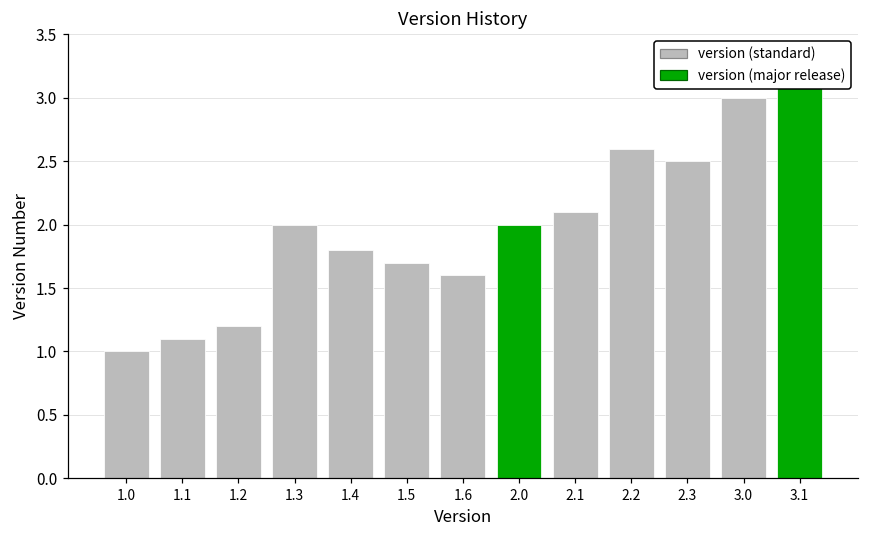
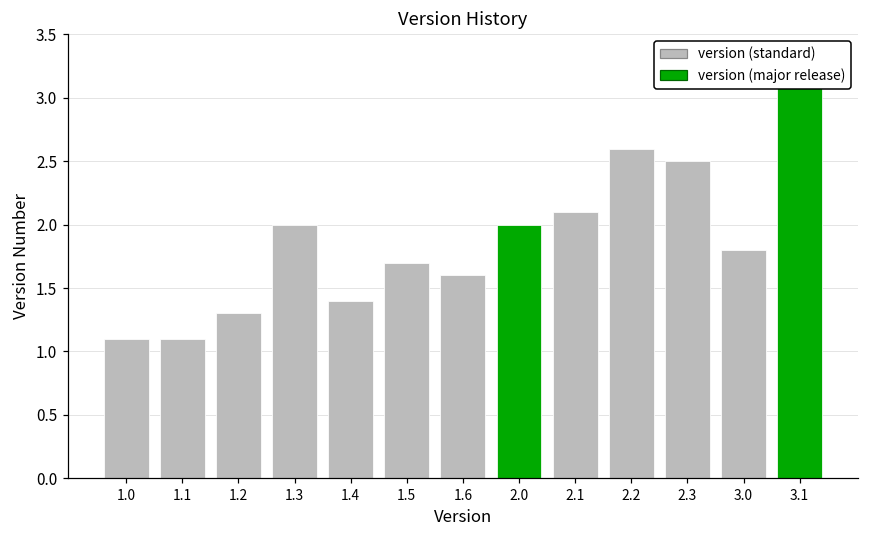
  {
-   "1.0": 1.0,
+   "1.0": 1.1,
    "1.1": 1.1,
-   "1.2": 1.2,
+   "1.2": 1.3,
    "1.3": 2.0,
-   "1.4": 1.8,
+   "1.4": 1.4,
    "1.5": 1.7,
    "1.6": 1.6,
    "2.0": 2.0,
    "2.1": 2.1,
    "2.2": 2.6,
    "2.3": 2.5,
-   "3.0": 3.0
+   "3.0": 1.8
  }
